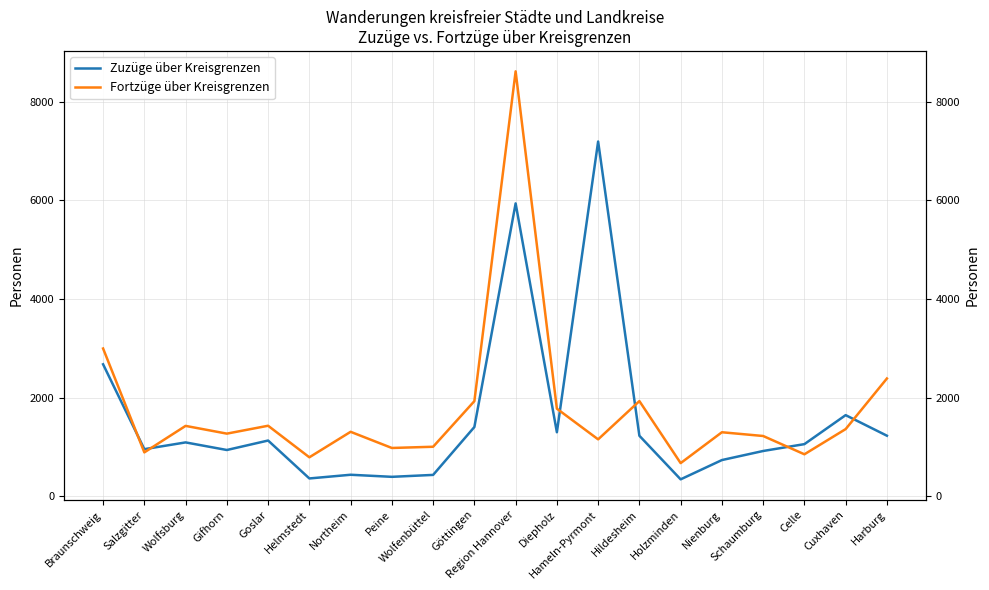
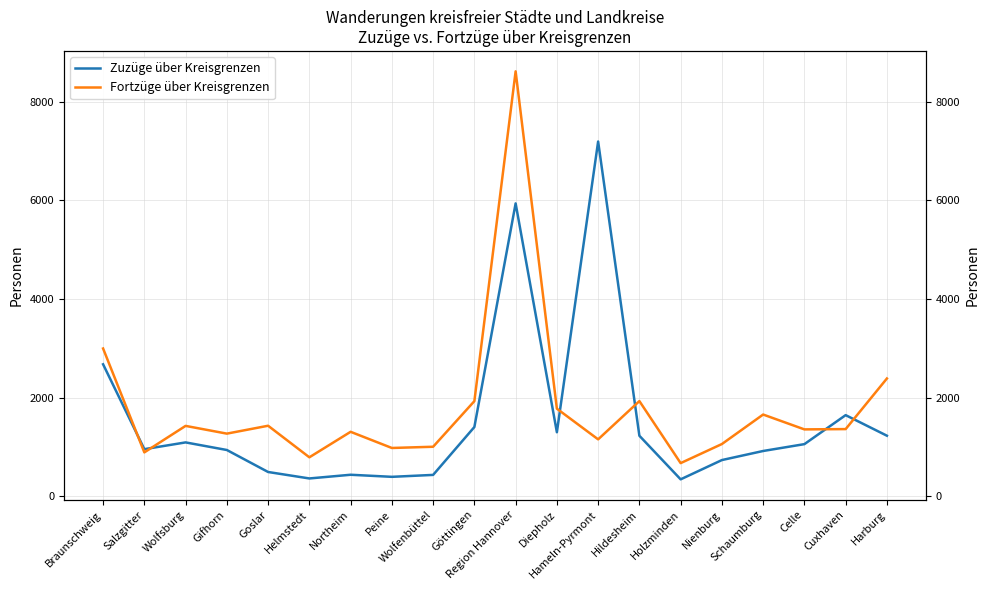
  {
    "Zuzüge über Kreisgrenzen": {
      "Braunschweig": 2700,
      "Salzgitter": 1000,
      "Wolfsburg": 1100,
      "Gifhorn": 900,
-     "Goslar": 1100,
+     "Goslar": 500,
      "Helmstedt": 400,
      "Northeim": 400,
      "Peine": 400,
      "Wolfenbüttel": 400,
      "Göttingen": 1400,
      "Region Hannover": 5900,
      "Diepholz": 1300,
      "Hameln-Pyrmont": 7200,
      "Hildesheim": 1200,
      "Holzminden": 300,
      "Nienburg": 700,
      "Schaumburg": 900,
      "Celle": 1100,
      "Cuxhaven": 1600,
      "Harburg": 1200
    },
    "Fortzüge über Kreisgrenzen": {
      "Braunschweig": 3000,
      "Salzgitter": 900,
      "Wolfsburg": 1400,
      "Gifhorn": 1300,
      "Goslar": 1400,
      "Helmstedt": 800,
      "Northeim": 1300,
      "Peine": 1000,
      "Wolfenbüttel": 1000,
      "Göttingen": 1900,
      "Region Hannover": 8600,
      "Diepholz": 1800,
      "Hameln-Pyrmont": 1200,
      "Hildesheim": 1900,
      "Holzminden": 700,
-     "Nienburg": 1300,
-     "Schaumburg": 1200,
-     "Celle": 900,
+     "Nienburg": 1100,
+     "Schaumburg": 1700,
+     "Celle": 1400,
      "Cuxhaven": 1400,
      "Harburg": 2400
    }
  }
